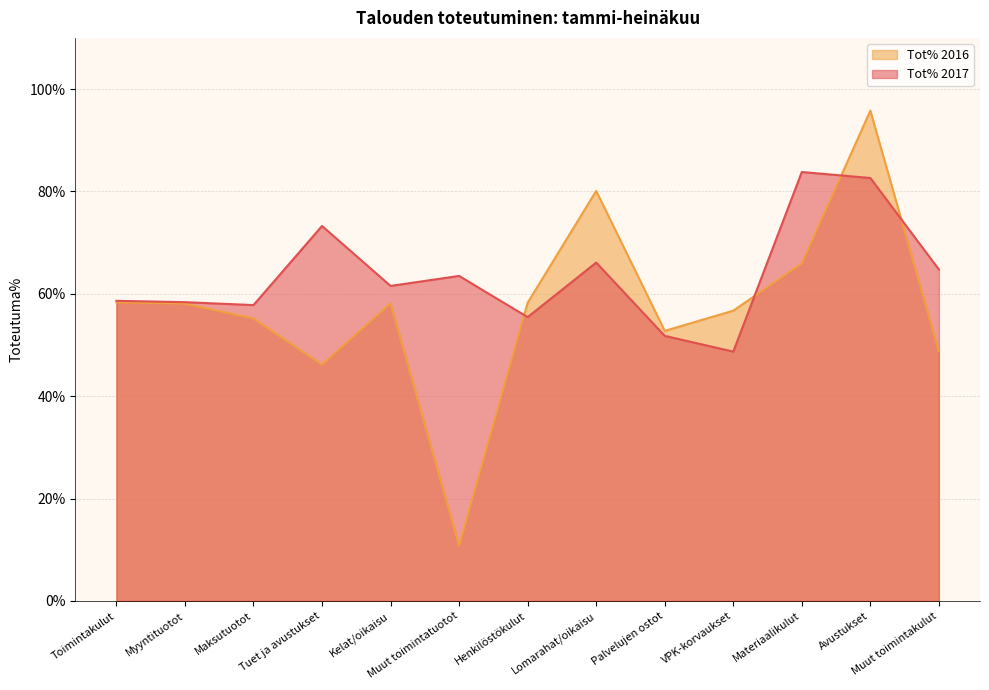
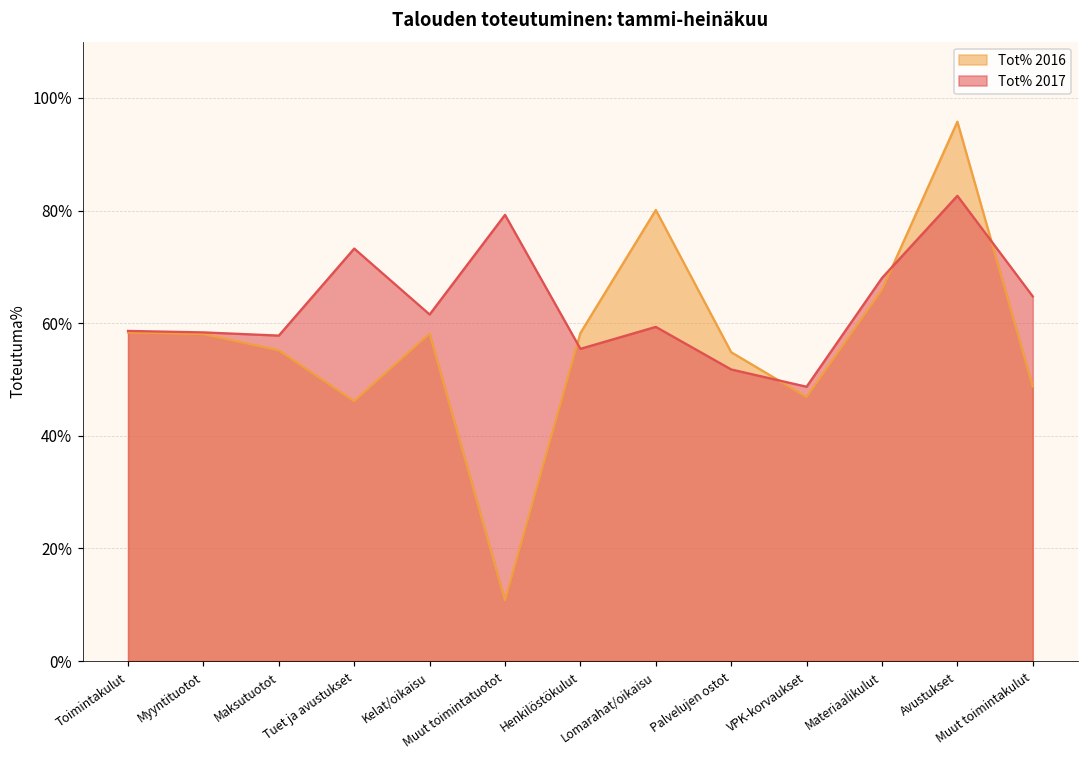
  {
    "Tot% 2016": {
      "Maksutuotot": "55%",
      "Tuet ja avustukset": "46%",
      "Kelat/oikaisu": "58%",
      "Muut toimintatuotot": "11%",
      "Henkilöstökulut": "58%",
      "Lomarahat/oikaisu": "80%",
-     "Palvelujen ostot": "53%",
-     "VPK-korvaukset": "57%",
+     "Palvelujen ostot": "55%",
+     "VPK-korvaukset": "47%",
      "Materiaalikulut": "66%",
      "Avustukset": "96%",
      "Muut toimintakulut": "49%"
    },
    "Tot% 2017": {
      "Maksutuotot": "58%",
      "Tuet ja avustukset": "73%",
      "Kelat/oikaisu": "62%",
-     "Muut toimintatuotot": "63%",
+     "Muut toimintatuotot": "79%",
      "Henkilöstökulut": "55%",
-     "Lomarahat/oikaisu": "66%",
+     "Lomarahat/oikaisu": "59%",
      "Palvelujen ostot": "52%",
      "VPK-korvaukset": "49%",
-     "Materiaalikulut": "84%",
+     "Materiaalikulut": "68%",
      "Avustukset": "83%",
      "Muut toimintakulut": "65%"
    }
  }
